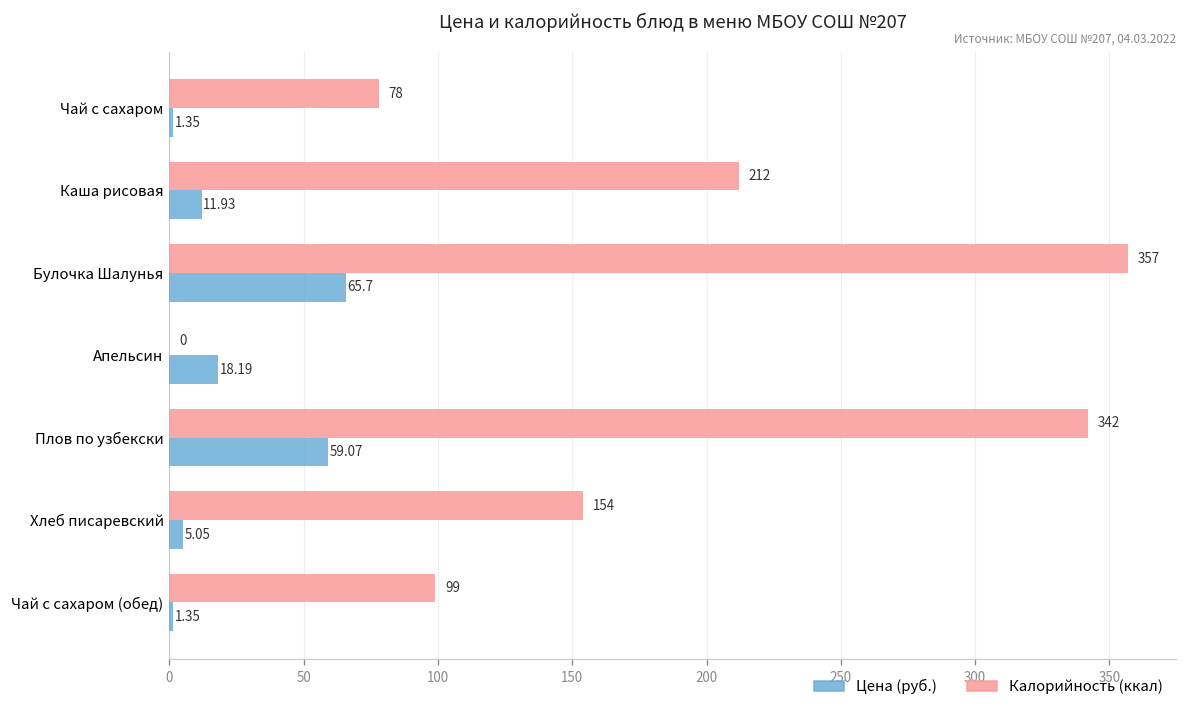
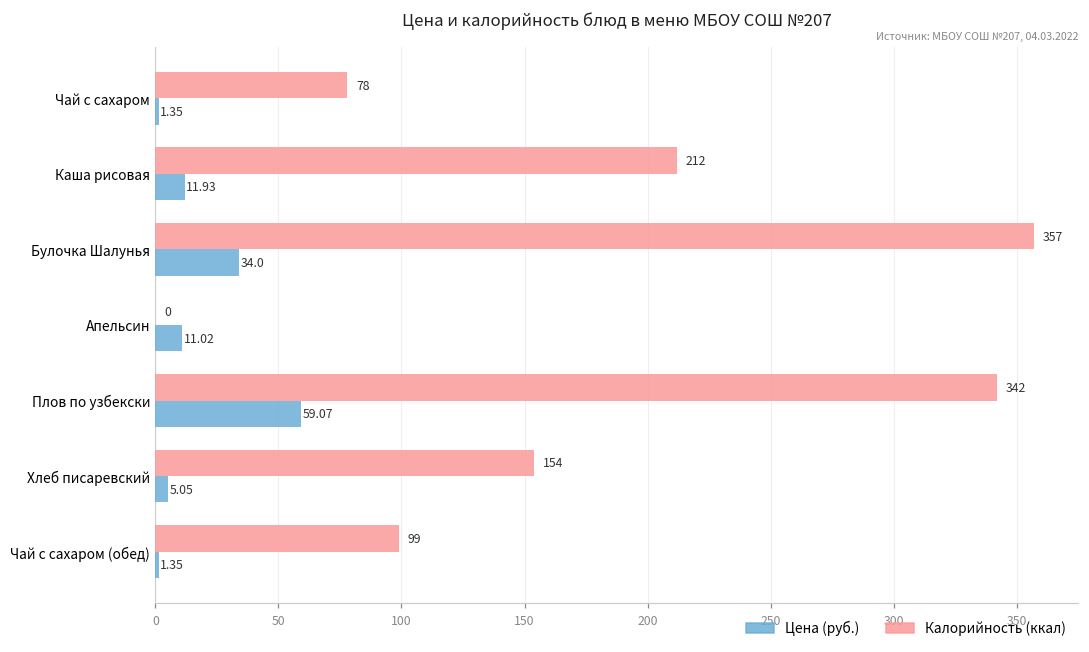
  {
    "Цена (руб.)": {
      "Чай с сахаром": 1.35,
      "Каша рисовая": 11.93,
-     "Булочка Шалунья": 65.7,
-     "Апельсин": 18.19,
+     "Булочка Шалунья": 34.0,
+     "Апельсин": 11.02,
      "Плов по узбекски": 59.07,
      "Хлеб писаревский": 5.05,
      "Чай с сахаром (обед)": 1.35
    },
    "Калорийность (ккал)": {
      "Чай с сахаром": 78,
      "Каша рисовая": 212,
      "Булочка Шалунья": 357,
      "Апельсин": 0,
      "Плов по узбекски": 342,
      "Хлеб писаревский": 154,
      "Чай с сахаром (обед)": 99
    }
  }
